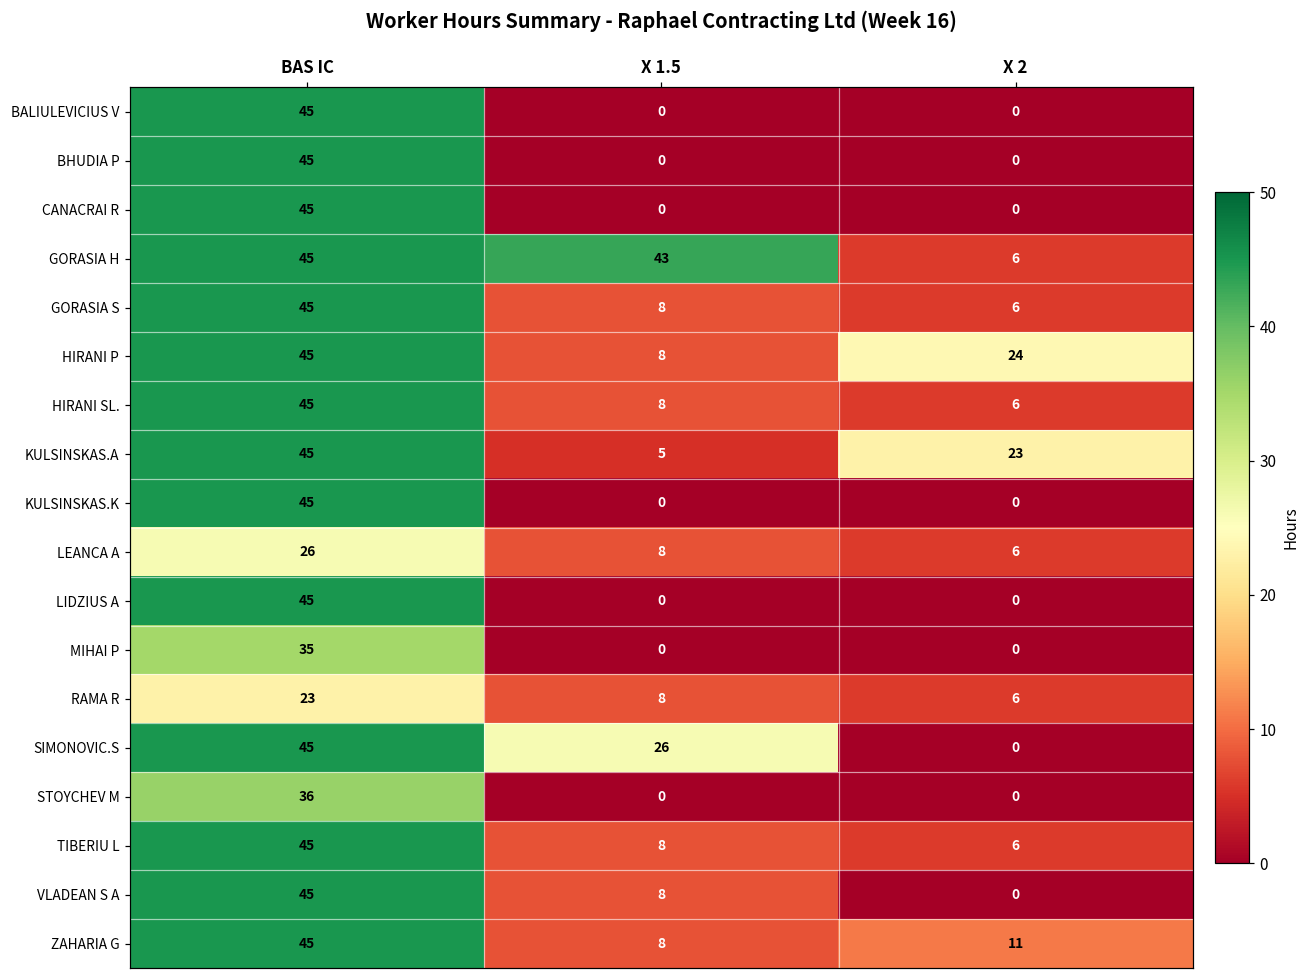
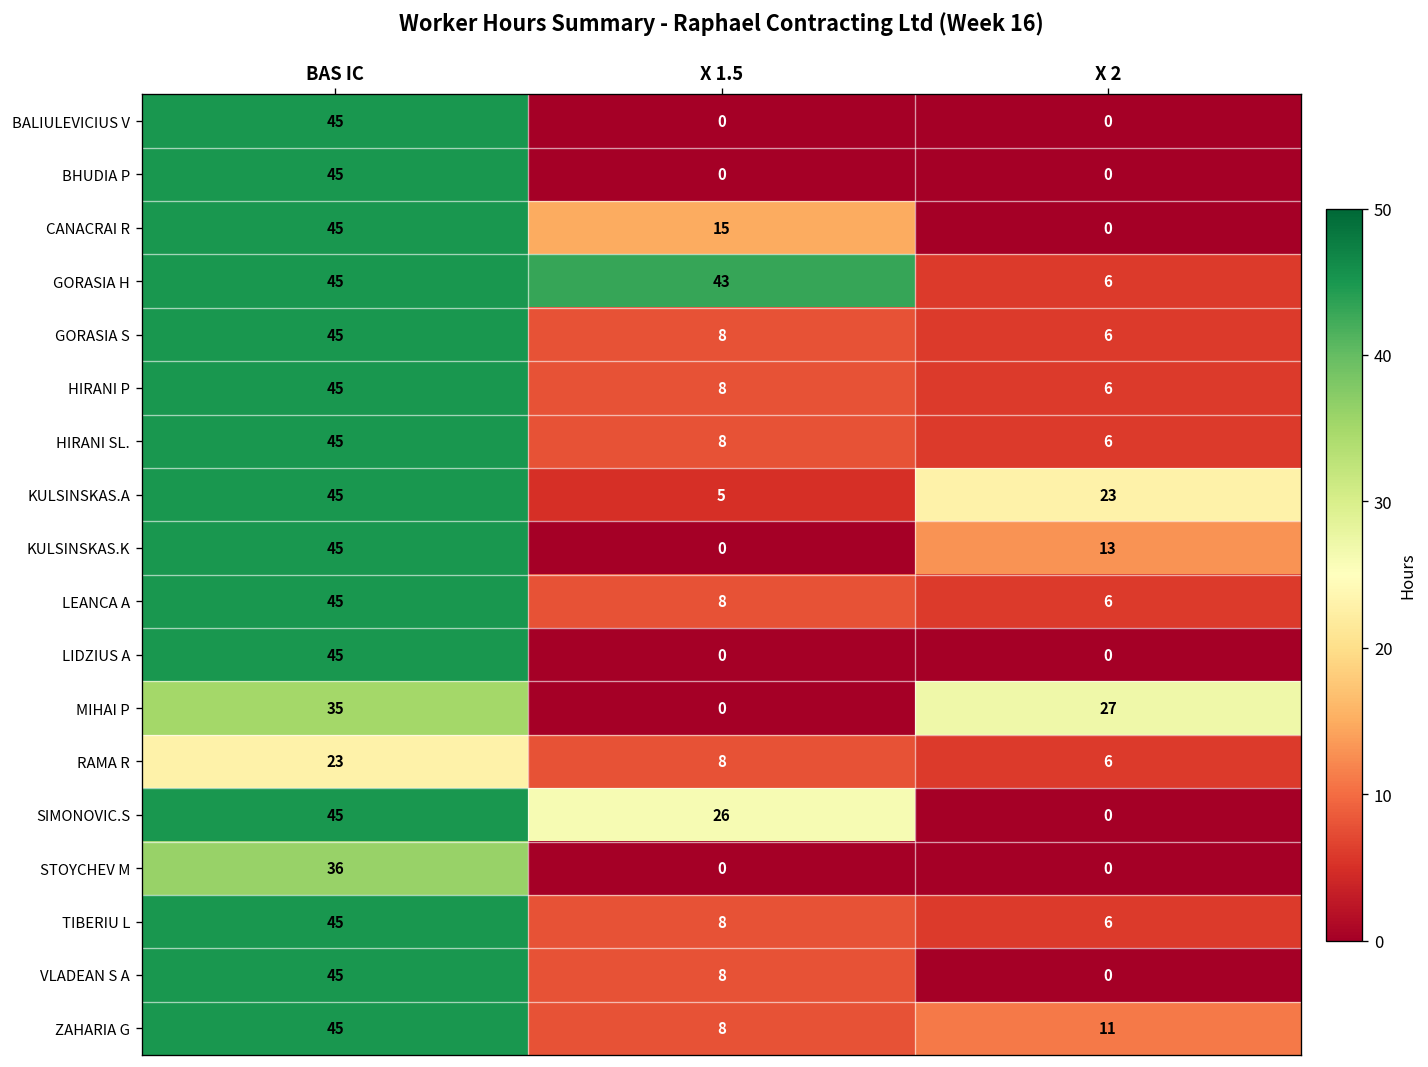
  {
    "BALIULEVICIUS V": {
      "BAS IC": 45,
      "X 1.5": 0,
      "X 2": 0
    },
    "BHUDIA P": {
      "BAS IC": 45,
      "X 1.5": 0,
      "X 2": 0
    },
    "CANACRAI R": {
      "BAS IC": 45,
-     "X 1.5": 0,
+     "X 1.5": 15,
      "X 2": 0
    },
    "GORASIA H": {
      "BAS IC": 45,
      "X 1.5": 43,
      "X 2": 6
    },
    "GORASIA S": {
      "BAS IC": 45,
      "X 1.5": 8,
      "X 2": 6
    },
    "HIRANI P": {
      "BAS IC": 45,
      "X 1.5": 8,
-     "X 2": 24
+     "X 2": 6
    },
    "HIRANI SL.": {
      "BAS IC": 45,
      "X 1.5": 8,
      "X 2": 6
    },
    "KULSINSKAS.A": {
      "BAS IC": 45,
      "X 1.5": 5,
      "X 2": 23
    },
    "KULSINSKAS.K": {
      "BAS IC": 45,
      "X 1.5": 0,
-     "X 2": 0
+     "X 2": 13
    },
    "LEANCA A": {
-     "BAS IC": 26,
+     "BAS IC": 45,
      "X 1.5": 8,
      "X 2": 6
    },
    "LIDZIUS A": {
      "BAS IC": 45,
      "X 1.5": 0,
      "X 2": 0
    },
    "MIHAI P": {
      "BAS IC": 35,
      "X 1.5": 0,
-     "X 2": 0
+     "X 2": 27
    },
    "RAMA R": {
      "BAS IC": 23,
      "X 1.5": 8,
      "X 2": 6
    },
    "SIMONOVIC.S": {
      "BAS IC": 45,
      "X 1.5": 26,
      "X 2": 0
    },
    "STOYCHEV M": {
      "BAS IC": 36,
      "X 1.5": 0,
      "X 2": 0
    },
    "TIBERIU L": {
      "BAS IC": 45,
      "X 1.5": 8,
      "X 2": 6
    },
    "VLADEAN S A": {
      "BAS IC": 45,
      "X 1.5": 8,
      "X 2": 0
    },
    "ZAHARIA G": {
      "BAS IC": 45,
      "X 1.5": 8,
      "X 2": 11
    }
  }
